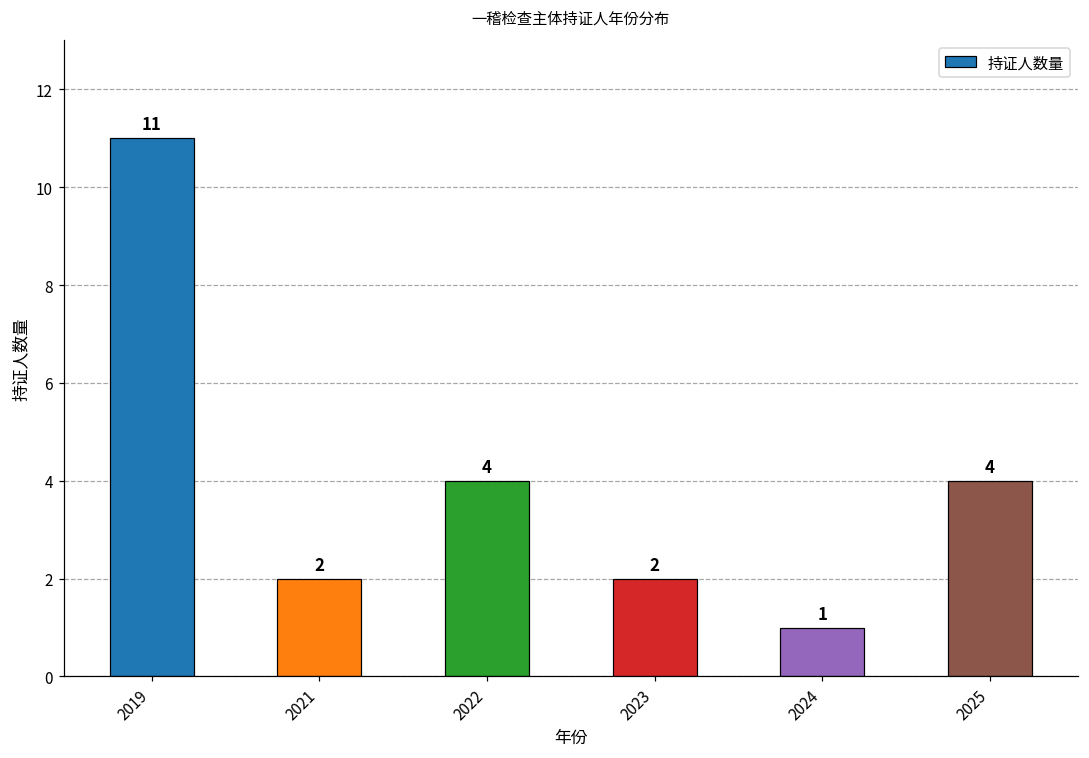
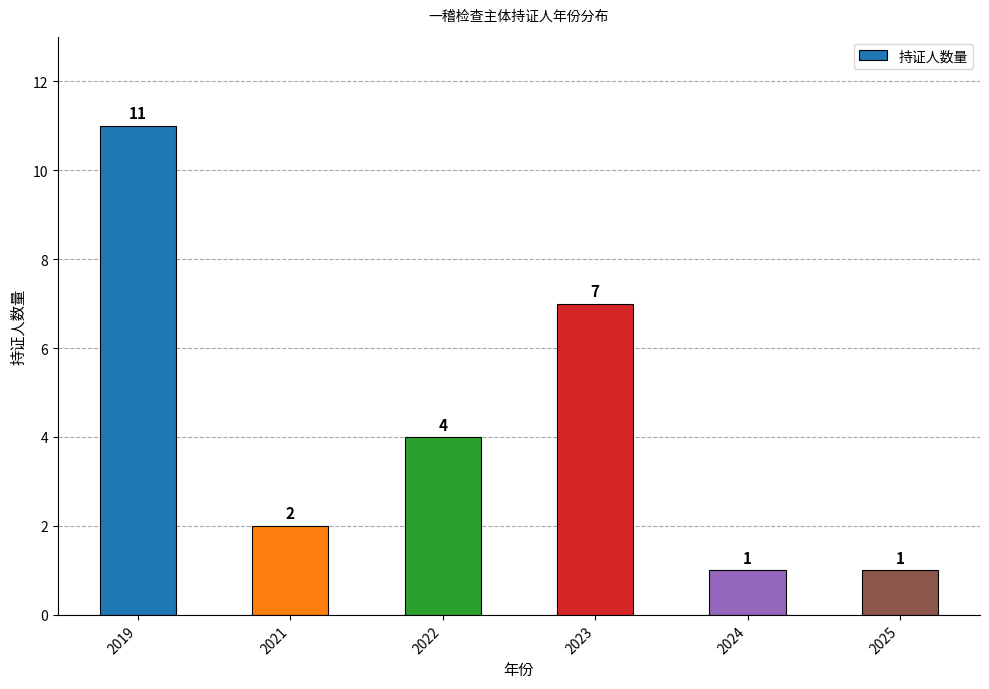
  {
    "2019": 11,
    "2021": 2,
    "2022": 4,
-   "2023": 2,
+   "2023": 7,
    "2024": 1,
-   "2025": 4
+   "2025": 1
  }
